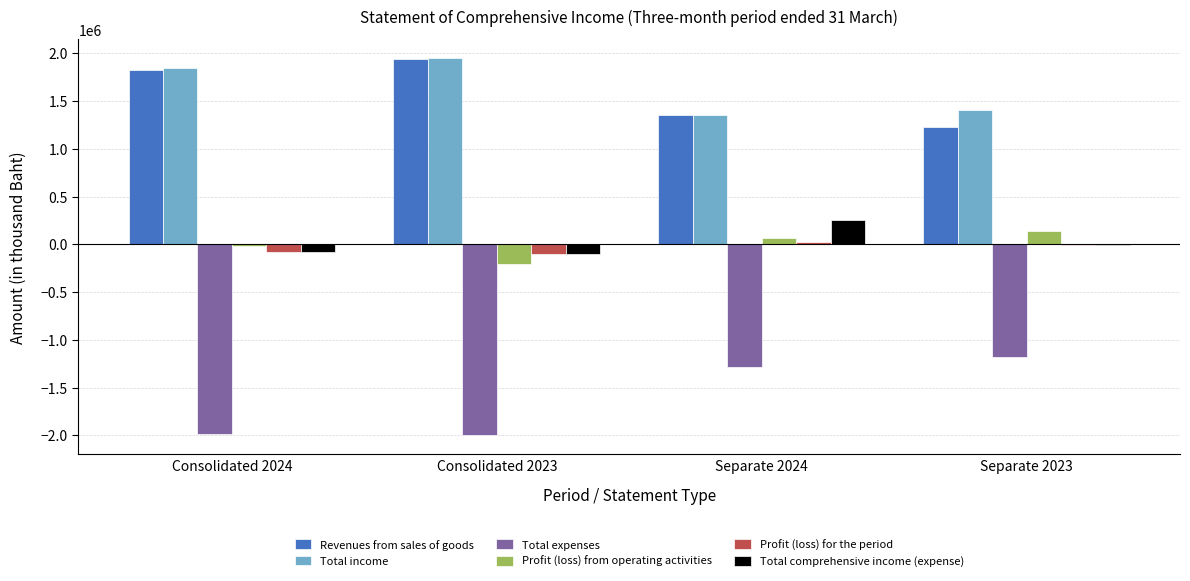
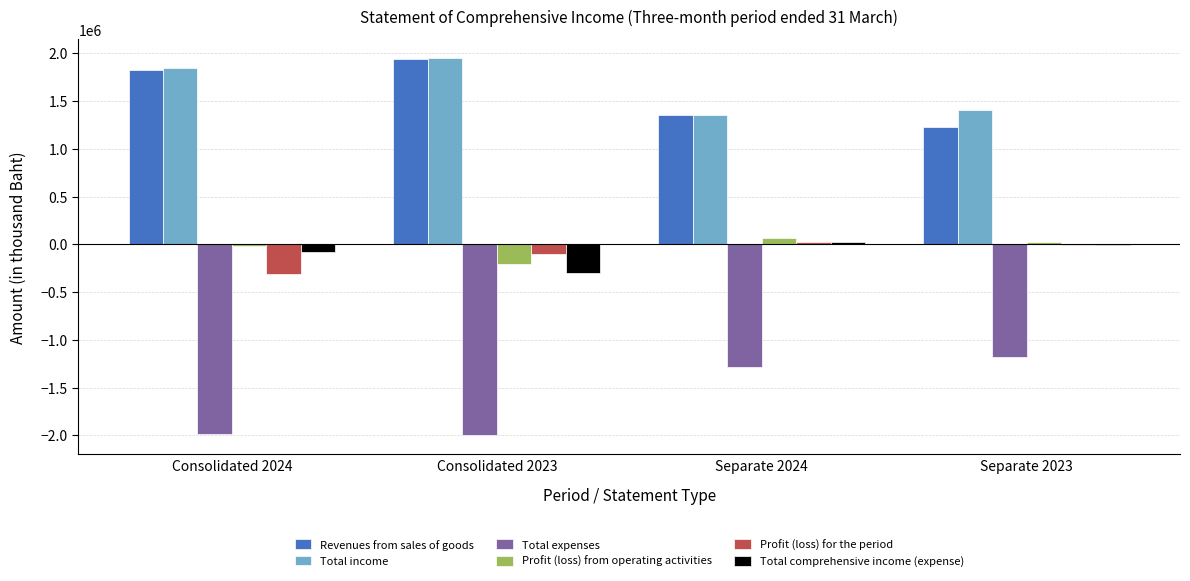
  {
    "Revenues from sales of goods": {
      "Consolidated 2024": 1800000,
      "Consolidated 2023": 1900000,
      "Separate 2024": 1300000,
      "Separate 2023": 1200000
    },
    "Total income": {
      "Consolidated 2024": 1800000,
      "Consolidated 2023": 1900000,
      "Separate 2024": 1400000,
      "Separate 2023": 1400000
    },
    "Total expenses": {
      "Consolidated 2024": -2000000,
      "Consolidated 2023": -2000000,
      "Separate 2024": -1300000,
      "Separate 2023": -1200000
    },
    "Profit (loss) from operating activities": {
      "Consolidated 2023": -200000,
      "Separate 2024": 100000,
-     "Separate 2023": 100000
+     "Separate 2023": 0
    },
    "Profit (loss) for the period": {
-     "Consolidated 2024": -100000,
+     "Consolidated 2024": -300000,
      "Consolidated 2023": -100000
    },
    "Total comprehensive income (expense)": {
      "Consolidated 2024": -100000,
-     "Consolidated 2023": -100000,
-     "Separate 2024": 300000
+     "Consolidated 2023": -300000,
+     "Separate 2024": 0
    }
  }
